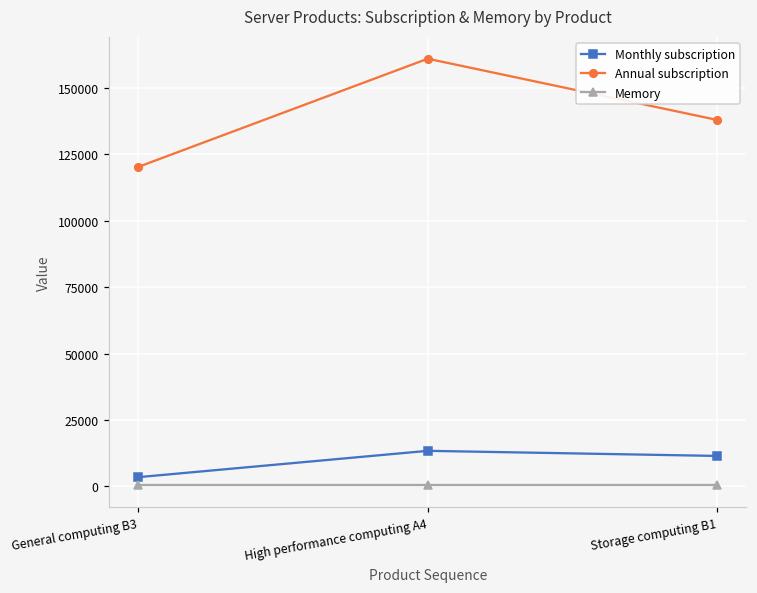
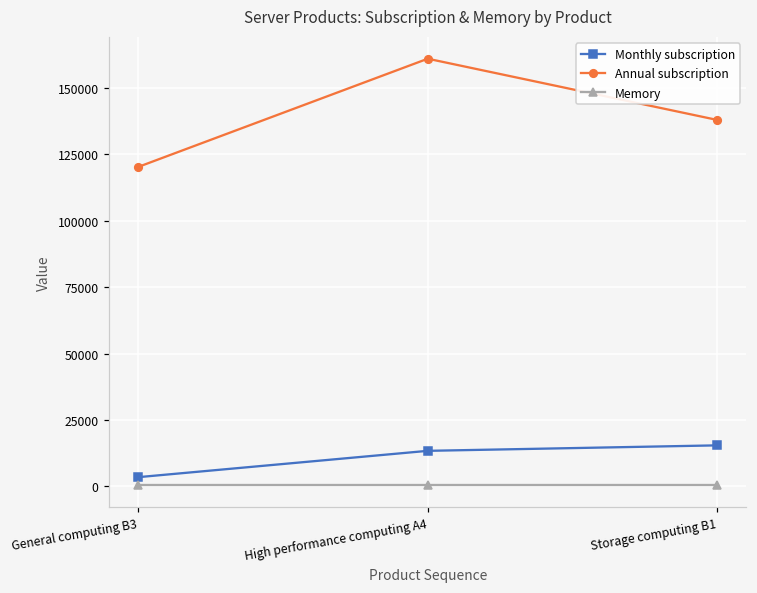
  {
    "Monthly subscription": {
      "General computing B3": 4000,
      "High performance computing A4": 13000,
-     "Storage computing B1": 12000
+     "Storage computing B1": 15000
    },
    "Annual subscription": {
      "General computing B3": 120000,
      "High performance computing A4": 161000,
      "Storage computing B1": 138000
    },
    "Memory": {
      "General computing B3": 0,
      "High performance computing A4": 0,
      "Storage computing B1": 0
    }
  }
